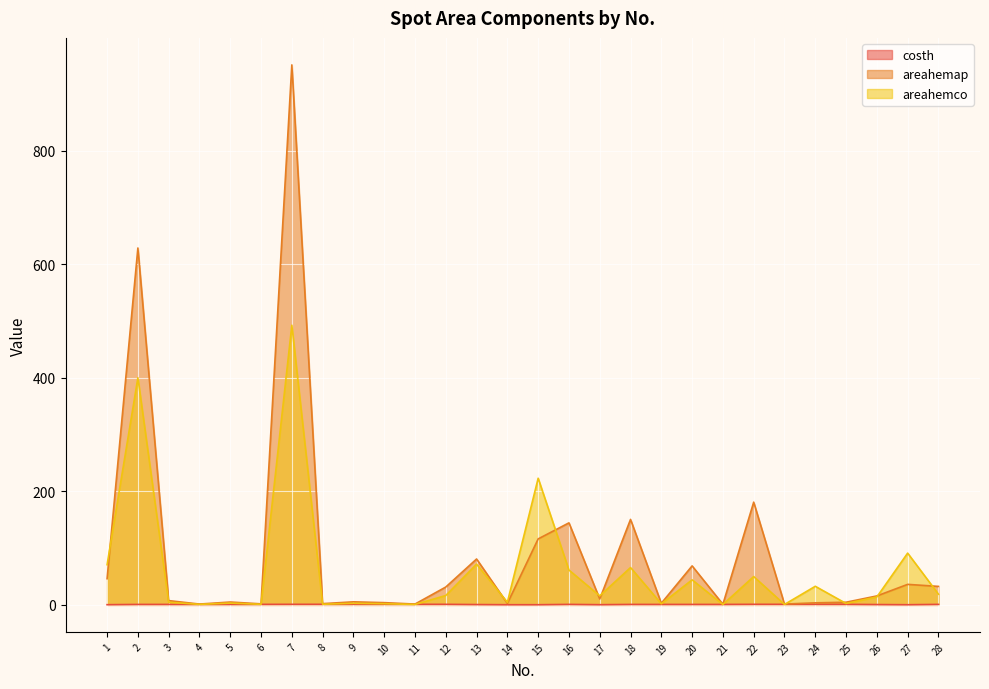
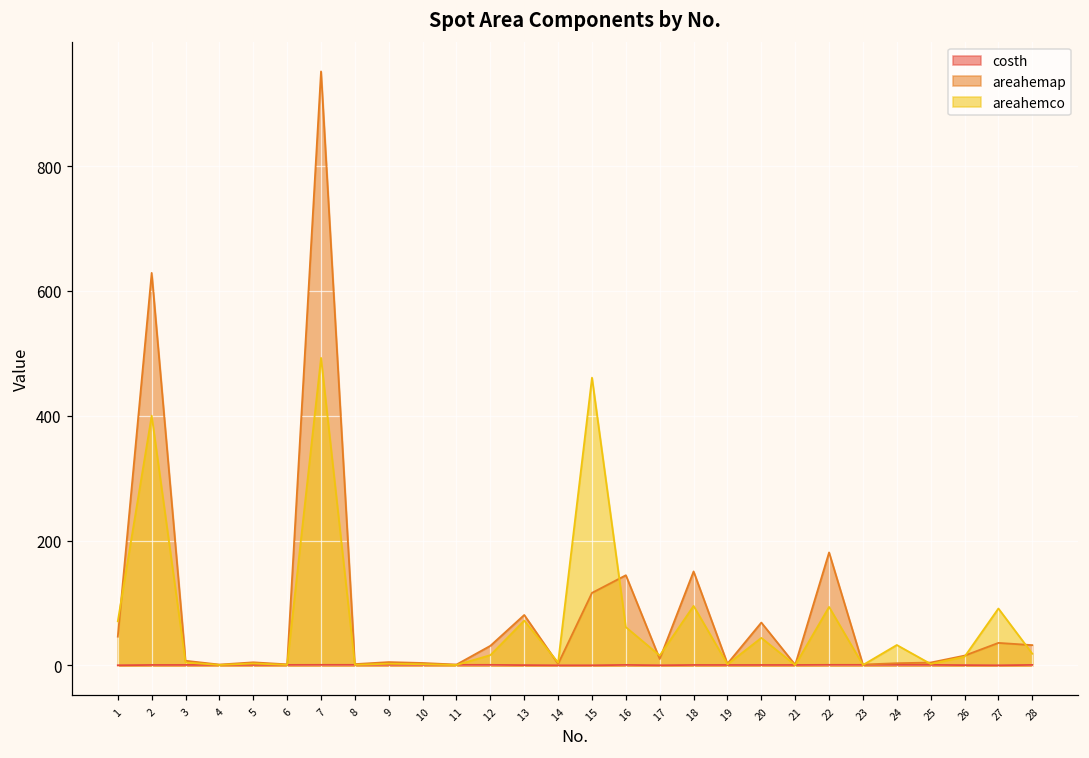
  {
    "areahemco": {
      "1": 70,
      "2": 400,
      "7": 490,
      "12": 20,
      "13": 70,
-     "15": 220,
+     "15": 460,
      "16": 60,
      "17": 20,
-     "18": 70,
+     "18": 100,
      "20": 40,
-     "22": 50,
+     "22": 90,
      "24": 30,
      "27": 90,
      "28": 20
    }
  }
